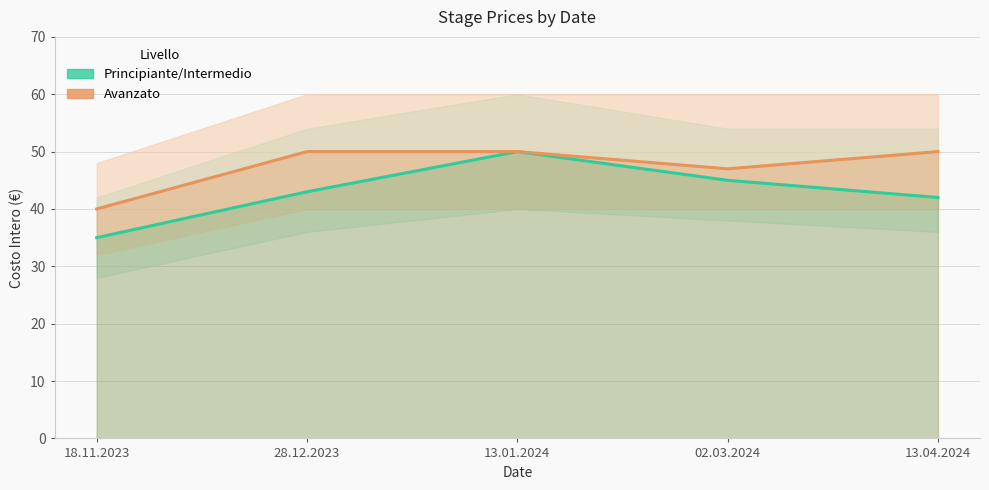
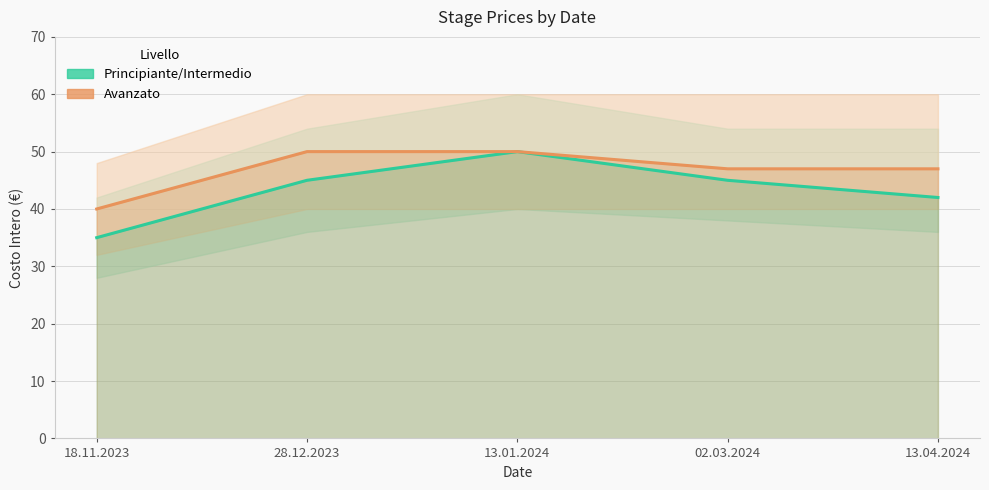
  {
    "Principiante/Intermedio": {
      "18.11.2023": 35,
-     "28.12.2023": 43,
+     "28.12.2023": 45,
      "02.03.2024": 45,
      "13.04.2024": 42
    },
    "Avanzato": {
      "18.11.2023": 40,
      "28.12.2023": 50,
      "02.03.2024": 47,
-     "13.04.2024": 50
+     "13.04.2024": 47
    }
  }
